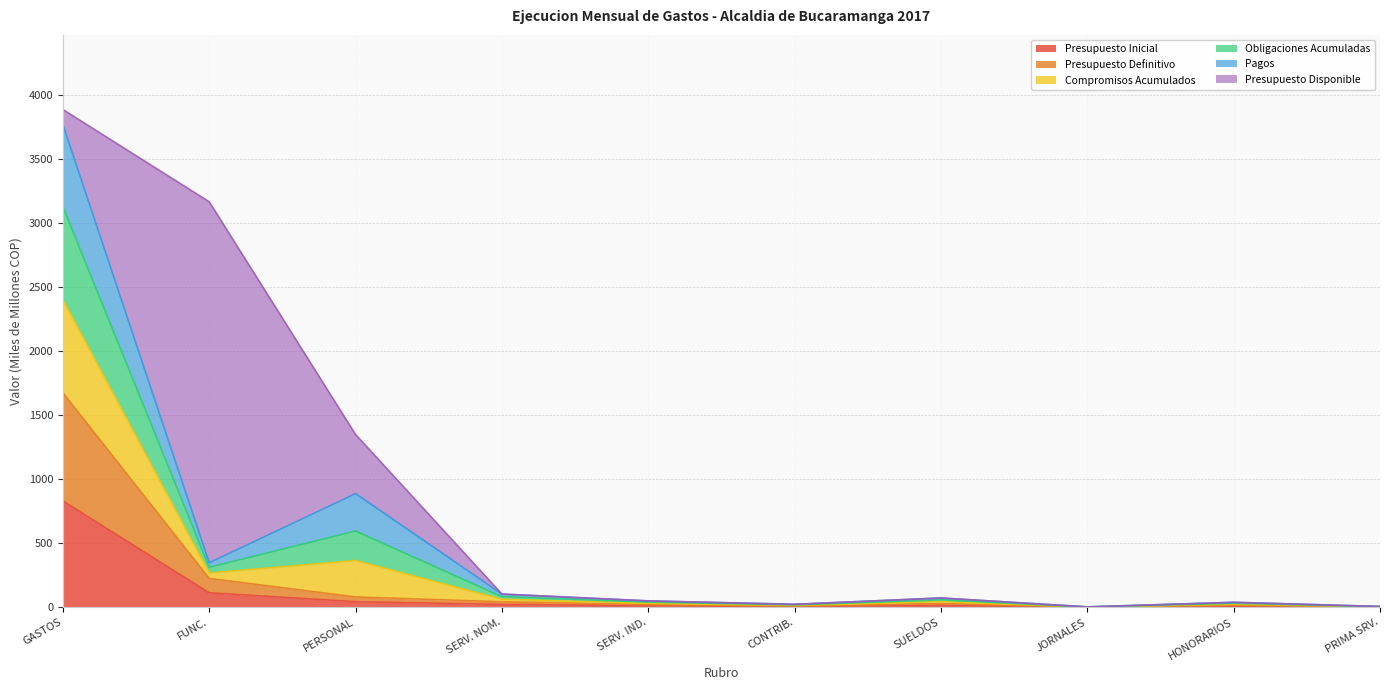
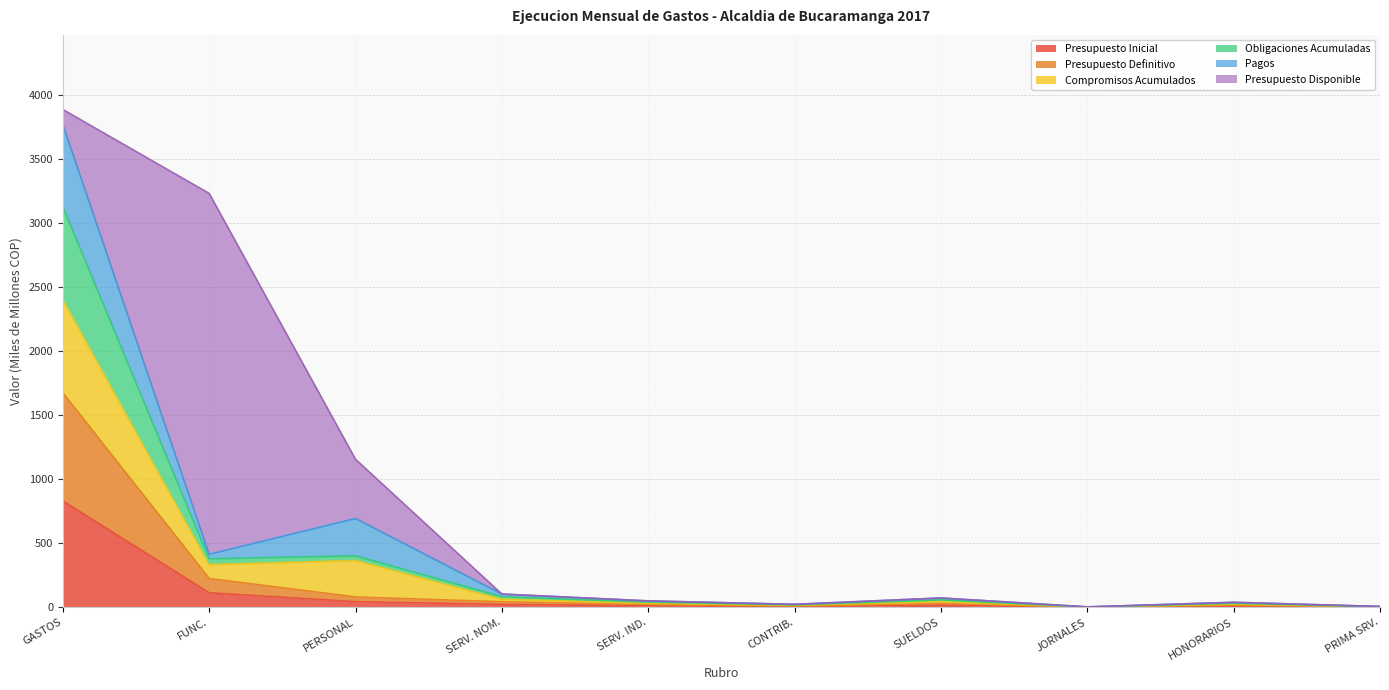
  {
    "Compromisos Acumulados": {
      "GASTOS": 730,
-     "FUNC.": 40,
+     "FUNC.": 110,
      "PERSONAL": 280
    },
    "Obligaciones Acumuladas": {
      "GASTOS": 730,
      "FUNC.": 40,
-     "PERSONAL": 230
+     "PERSONAL": 40
    },
    "Pagos": {
      "GASTOS": 640,
      "FUNC.": 40,
      "PERSONAL": 290
    },
    "Presupuesto Disponible": {
      "GASTOS": 120,
      "FUNC.": 2820,
      "PERSONAL": 460
    }
  }
